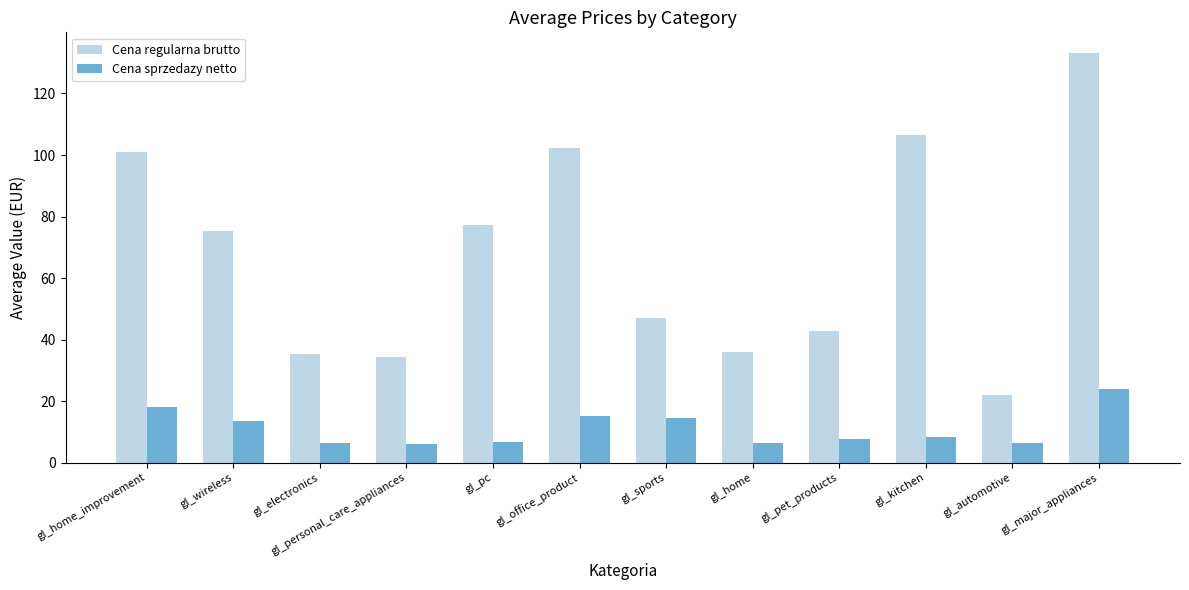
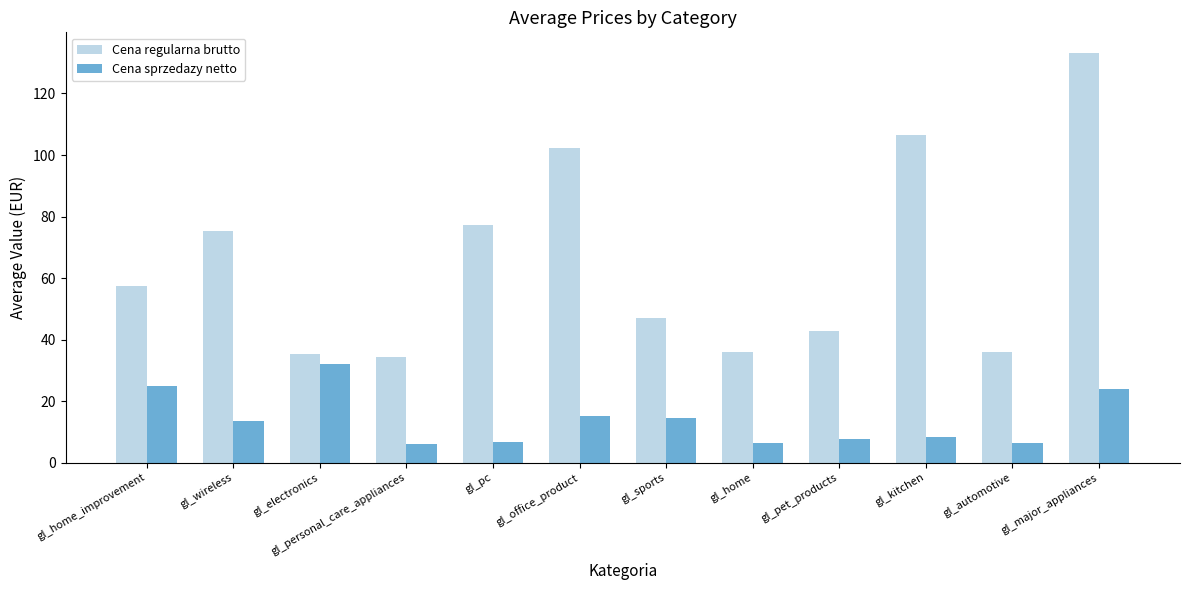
  {
    "Cena regularna brutto": {
-     "gl_home_improvement": 101,
+     "gl_home_improvement": 57,
      "gl_wireless": 75,
      "gl_electronics": 35,
      "gl_personal_care_appliances": 34,
      "gl_pc": 77,
      "gl_office_product": 102,
      "gl_sports": 47,
      "gl_home": 36,
      "gl_pet_products": 43,
      "gl_kitchen": 106,
-     "gl_automotive": 22,
+     "gl_automotive": 36,
      "gl_major_appliances": 133
    },
    "Cena sprzedazy netto": {
-     "gl_home_improvement": 18,
+     "gl_home_improvement": 25,
      "gl_wireless": 14,
-     "gl_electronics": 6,
+     "gl_electronics": 32,
      "gl_personal_care_appliances": 6,
      "gl_pc": 7,
      "gl_office_product": 15,
      "gl_sports": 15,
      "gl_home": 6,
      "gl_pet_products": 8,
      "gl_kitchen": 8,
      "gl_automotive": 6,
      "gl_major_appliances": 24
    }
  }
